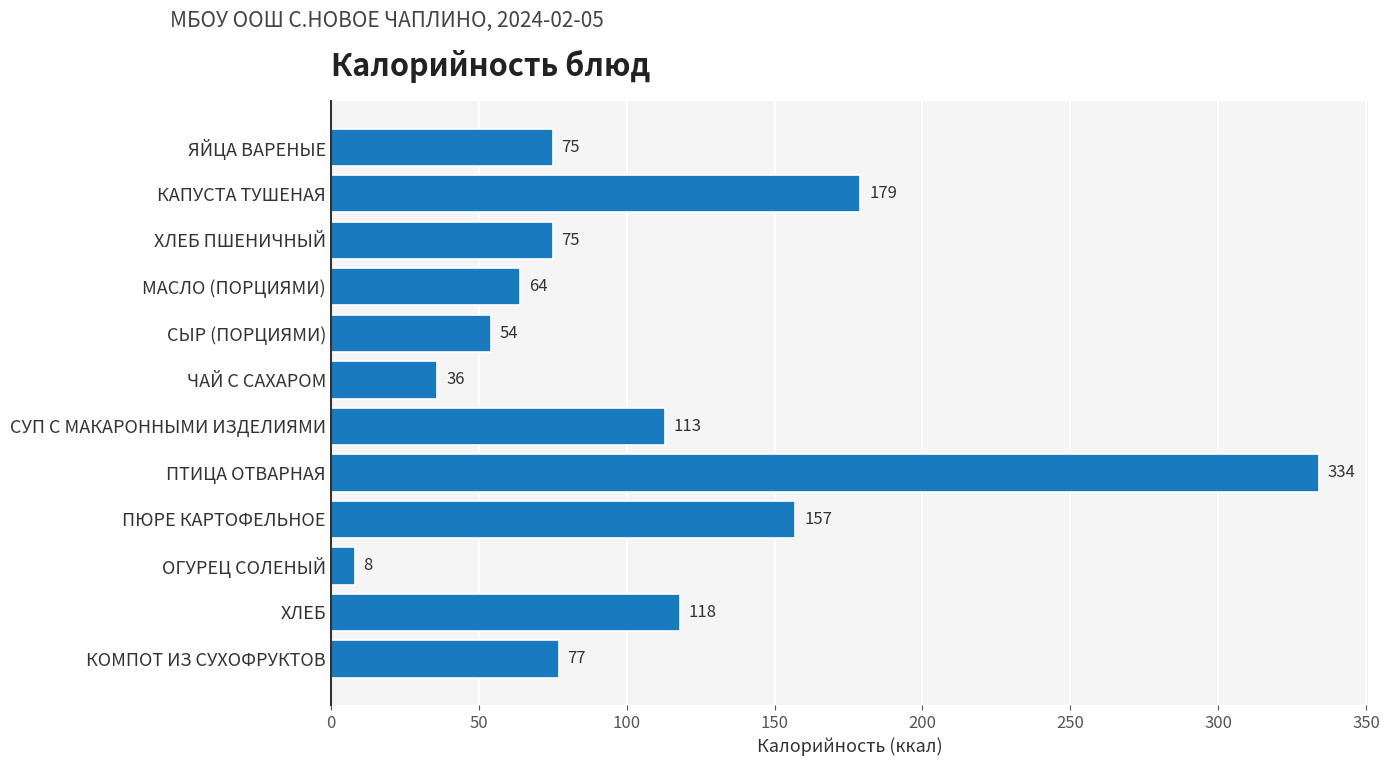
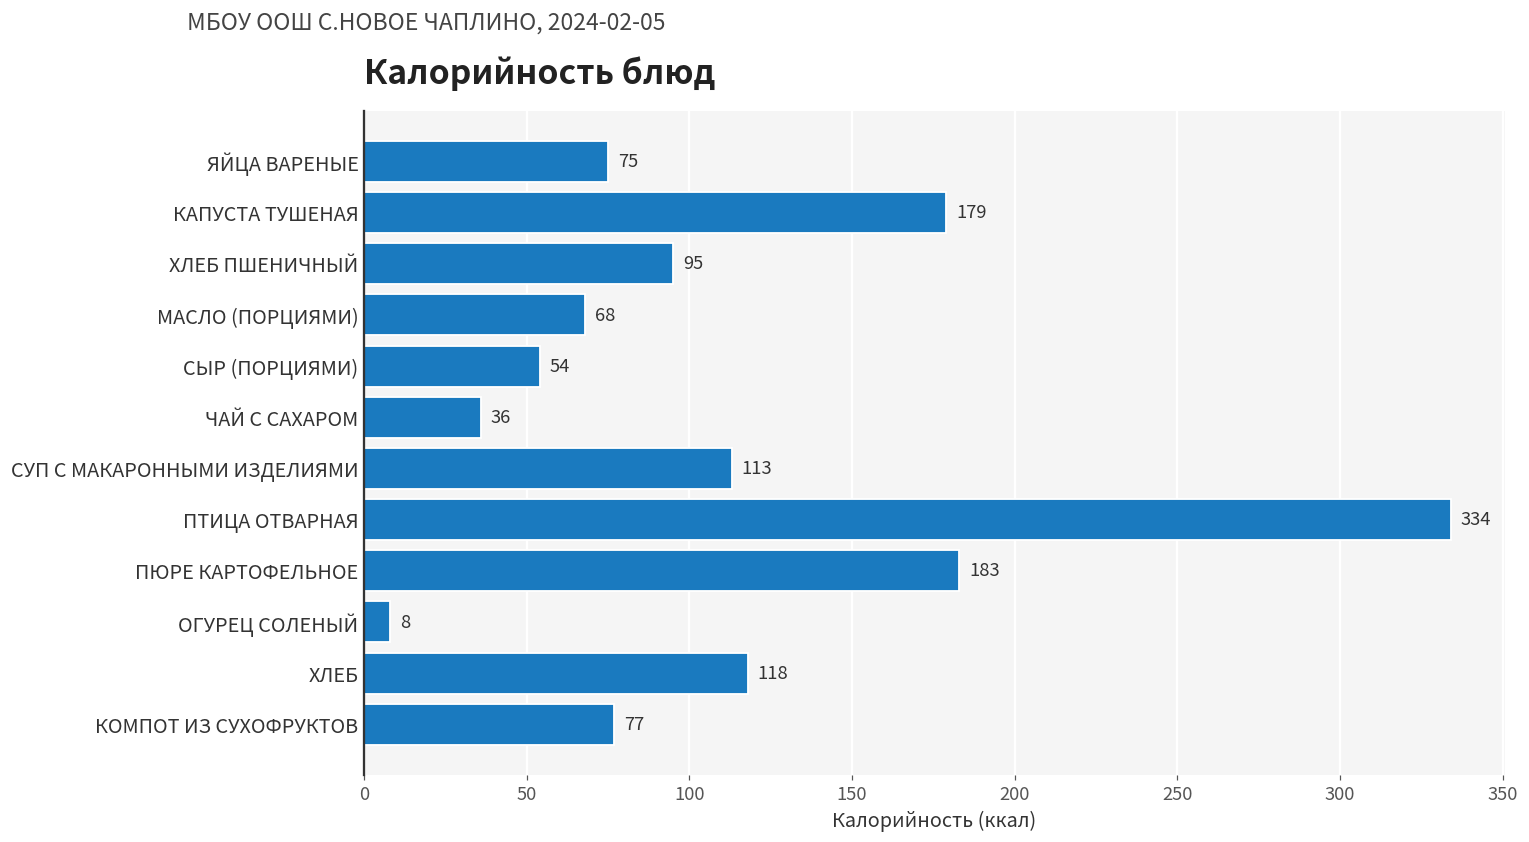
  {
    "ЯЙЦА ВАРЕНЫЕ": 75,
    "КАПУСТА ТУШЕНАЯ": 179,
-   "ХЛЕБ ПШЕНИЧНЫЙ": 75,
-   "МАСЛО (ПОРЦИЯМИ)": 64,
+   "ХЛЕБ ПШЕНИЧНЫЙ": 95,
+   "МАСЛО (ПОРЦИЯМИ)": 68,
    "СЫР (ПОРЦИЯМИ)": 54,
    "ЧАЙ С САХАРОМ": 36,
    "СУП С МАКАРОННЫМИ ИЗДЕЛИЯМИ": 113,
    "ПТИЦА ОТВАРНАЯ": 334,
-   "ПЮРЕ КАРТОФЕЛЬНОЕ": 157,
+   "ПЮРЕ КАРТОФЕЛЬНОЕ": 183,
    "ОГУРЕЦ СОЛЕНЫЙ": 8,
    "ХЛЕБ": 118,
    "КОМПОТ ИЗ СУХОФРУКТОВ": 77
  }
